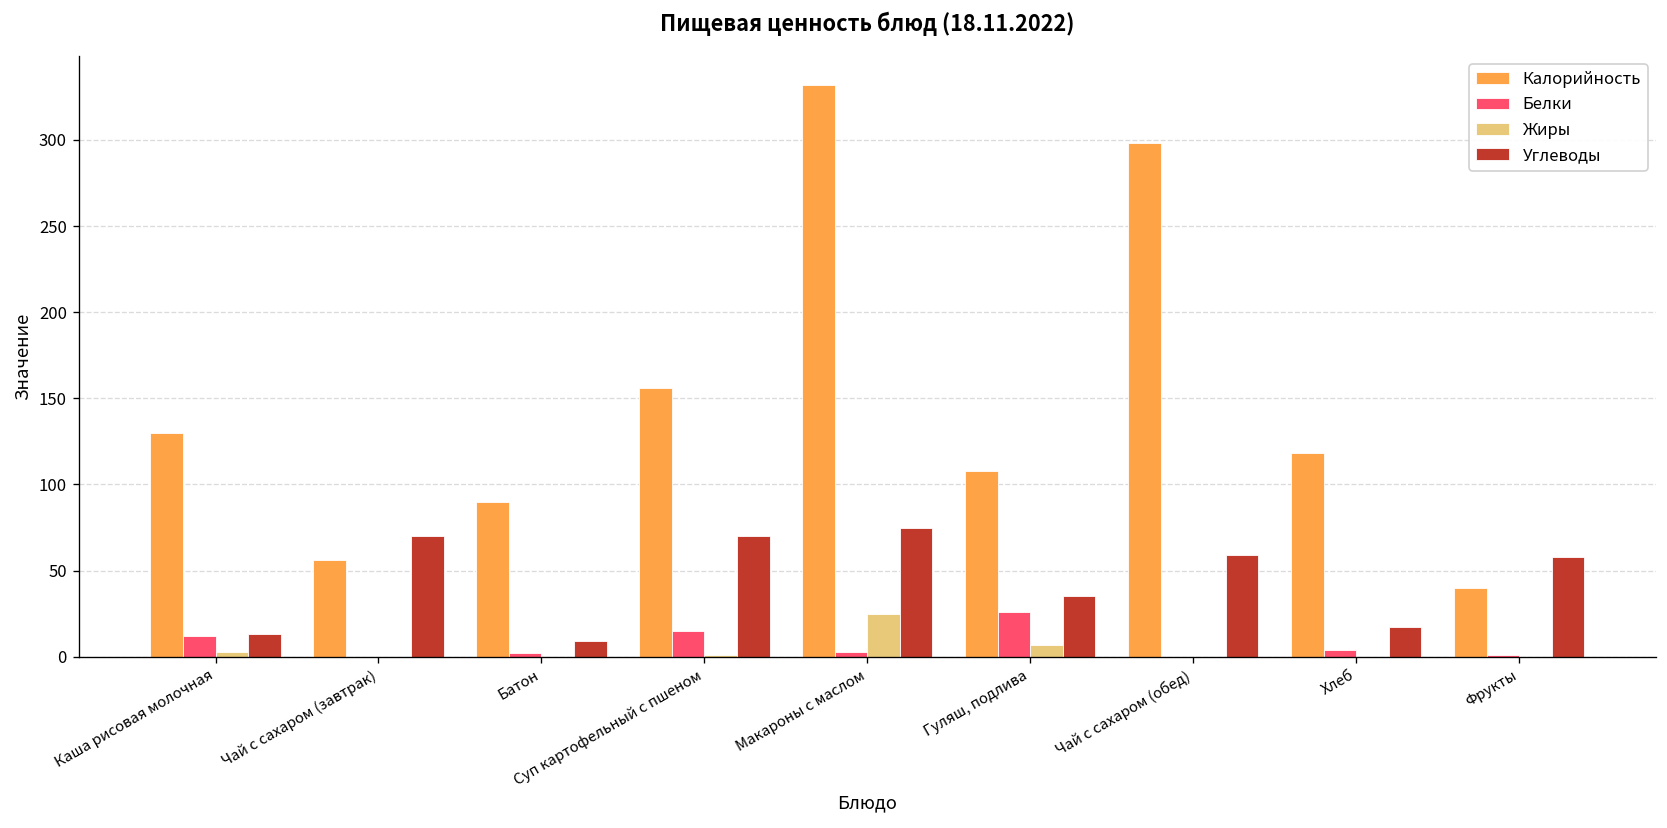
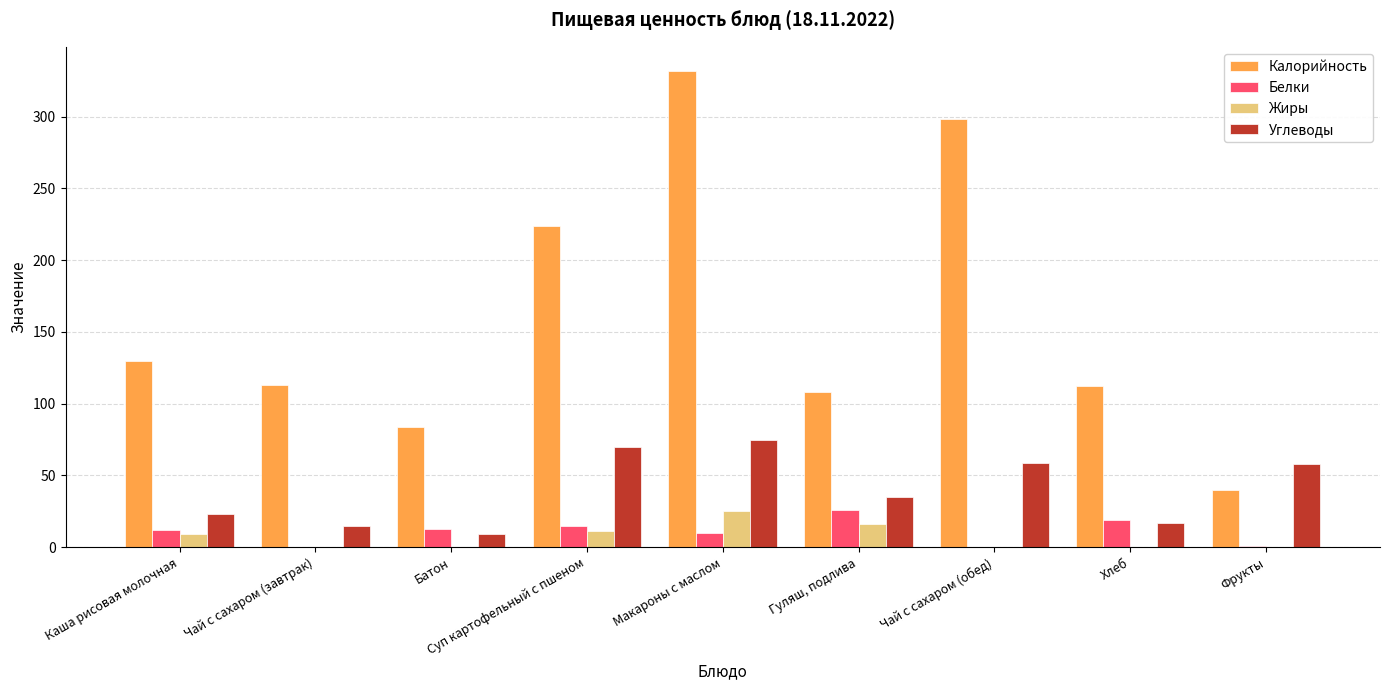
  {
    "Калорийность": {
      "Каша рисовая молочная": 130,
-     "Чай с сахаром (завтрак)": 56,
-     "Батон": 90,
-     "Суп картофельный с пшеном": 156,
+     "Чай с сахаром (завтрак)": 113,
+     "Батон": 84,
+     "Суп картофельный с пшеном": 224,
      "Макароны с маслом": 332,
      "Гуляш, подлива": 108,
      "Чай с сахаром (обед)": 298,
-     "Хлеб": 118,
+     "Хлеб": 112,
      "Фрукты": 40
    },
    "Белки": {
      "Каша рисовая молочная": 12,
      "Чай с сахаром (завтрак)": 0,
-     "Батон": 2,
+     "Батон": 13,
      "Суп картофельный с пшеном": 15,
-     "Макароны с маслом": 3,
+     "Макароны с маслом": 10,
      "Гуляш, подлива": 26,
      "Чай с сахаром (обед)": 0,
-     "Хлеб": 4
+     "Хлеб": 19
    },
    "Жиры": {
-     "Каша рисовая молочная": 3,
+     "Каша рисовая молочная": 9,
      "Чай с сахаром (завтрак)": 0,
      "Батон": 0,
-     "Суп картофельный с пшеном": 1,
+     "Суп картофельный с пшеном": 11,
      "Макароны с маслом": 25,
-     "Гуляш, подлива": 7,
+     "Гуляш, подлива": 16,
      "Чай с сахаром (обед)": 0,
      "Хлеб": 0,
      "Фрукты": 0
    },
    "Углеводы": {
-     "Каша рисовая молочная": 13,
-     "Чай с сахаром (завтрак)": 70,
+     "Каша рисовая молочная": 23,
+     "Чай с сахаром (завтрак)": 15,
      "Батон": 9,
      "Суп картофельный с пшеном": 70,
      "Макароны с маслом": 75,
      "Гуляш, подлива": 35,
      "Чай с сахаром (обед)": 59,
      "Хлеб": 17,
      "Фрукты": 58
    }
  }
